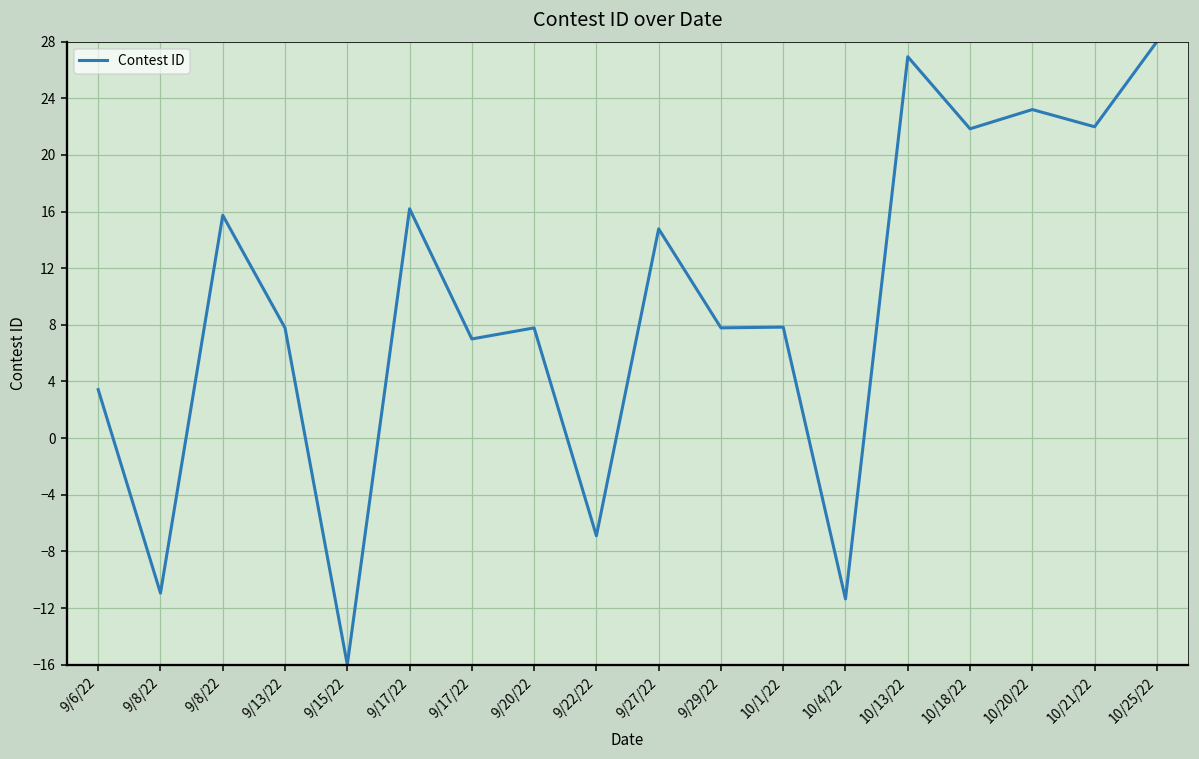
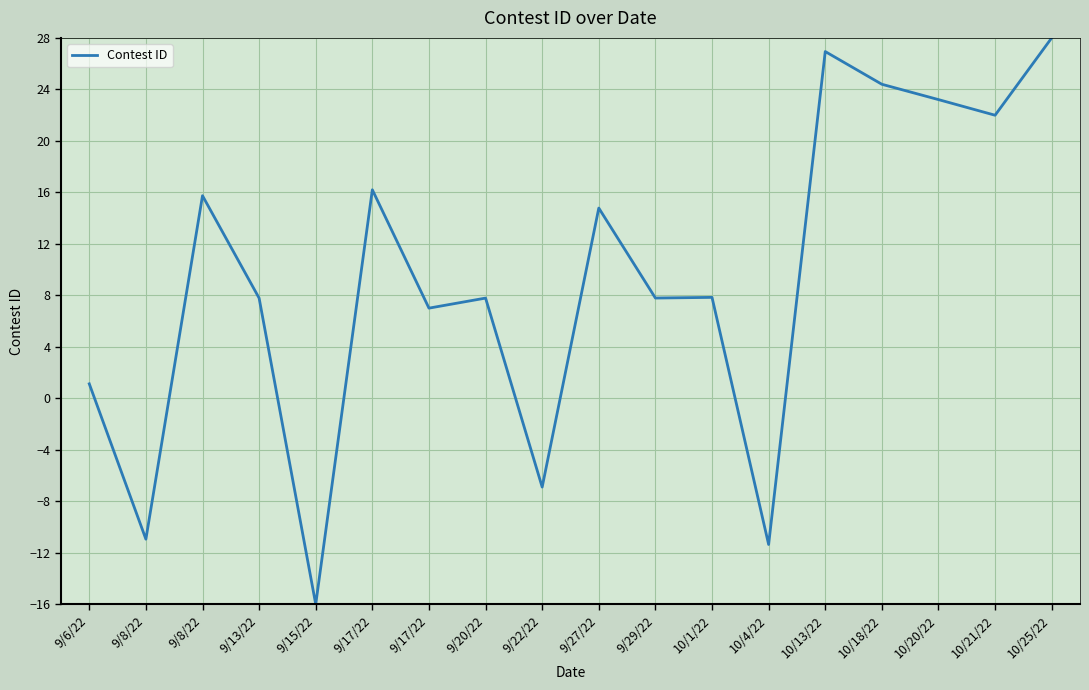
  {
-   "9/6/22": 3.4,
+   "9/6/22": 1.1,
    "9/13/22": 7.8,
    "9/15/22": -16.0,
    "9/20/22": 7.8,
    "9/22/22": -6.9,
    "9/27/22": 14.8,
    "9/29/22": 7.8,
    "10/1/22": 7.8,
    "10/4/22": -11.4,
    "10/13/22": 26.9,
-   "10/18/22": 21.8,
+   "10/18/22": 24.4,
    "10/20/22": 23.2,
    "10/21/22": 22.0,
    "10/25/22": 28.0
  }
